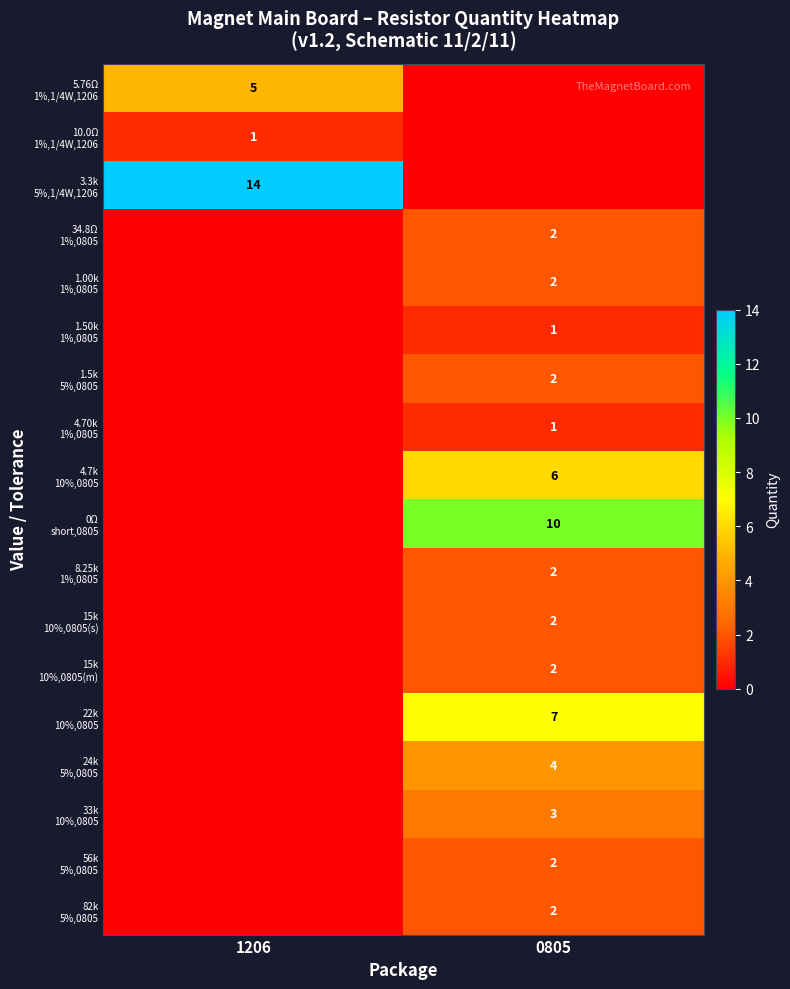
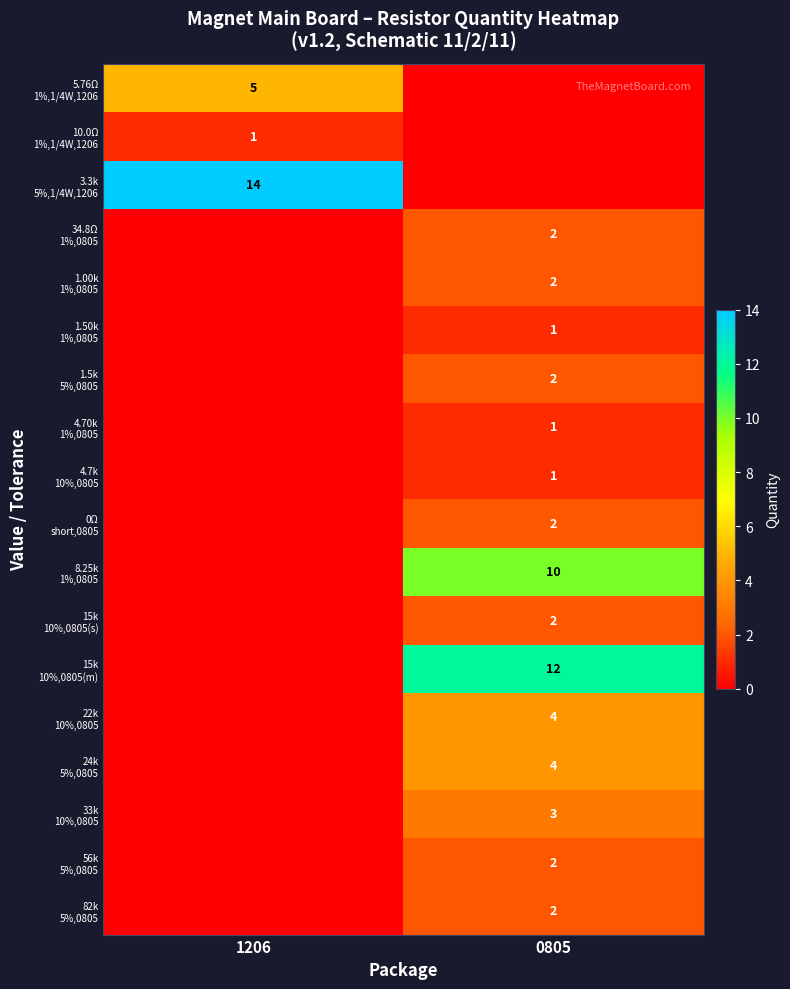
  {
    "5.76Ω 1%,1/4W,1206": {
      "1206": 5
    },
    "10.0Ω 1%,1/4W,1206": {
      "1206": 1
    },
    "3.3k 5%,1/4W,1206": {
      "1206": 14
    },
    "34.8Ω 1%,0805": {
      "0805": 2
    },
    "1.00k 1%,0805": {
      "0805": 2
    },
    "1.50k 1%,0805": {
      "0805": 1
    },
    "1.5k 5%,0805": {
      "0805": 2
    },
    "4.70k 1%,0805": {
      "0805": 1
    },
    "4.7k 10%,0805": {
-     "0805": 6
+     "0805": 1
    },
    "0Ω short,0805": {
-     "0805": 10
+     "0805": 2
    },
    "8.25k 1%,0805": {
-     "0805": 2
+     "0805": 10
    },
    "15k 10%,0805(s)": {
      "0805": 2
    },
    "15k 10%,0805(m)": {
-     "0805": 2
+     "0805": 12
    },
    "22k 10%,0805": {
-     "0805": 7
+     "0805": 4
    },
    "24k 5%,0805": {
      "0805": 4
    },
    "33k 10%,0805": {
      "0805": 3
    },
    "56k 5%,0805": {
      "0805": 2
    },
    "82k 5%,0805": {
      "0805": 2
    }
  }
